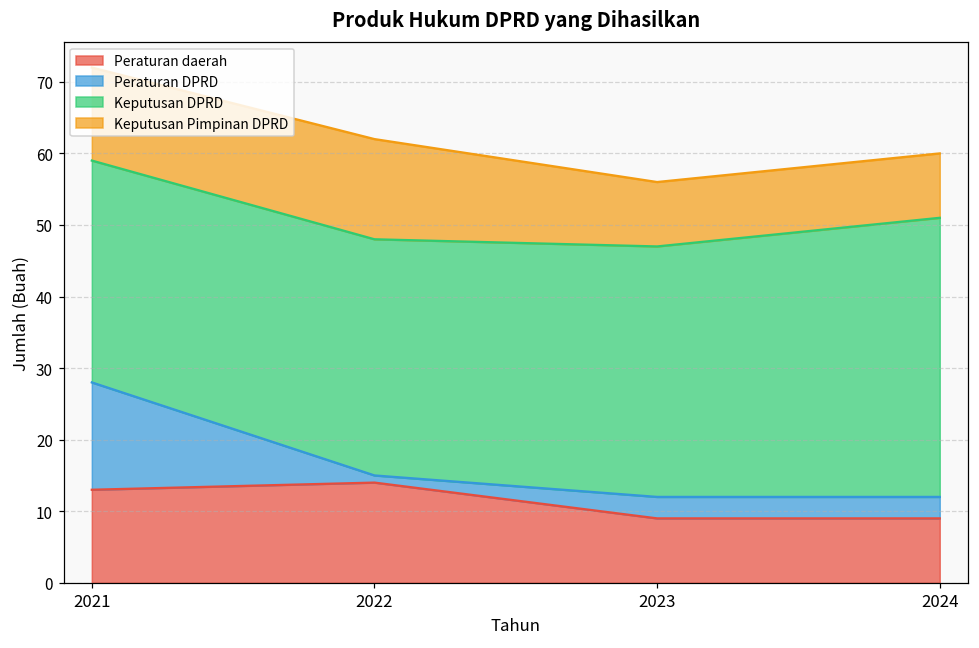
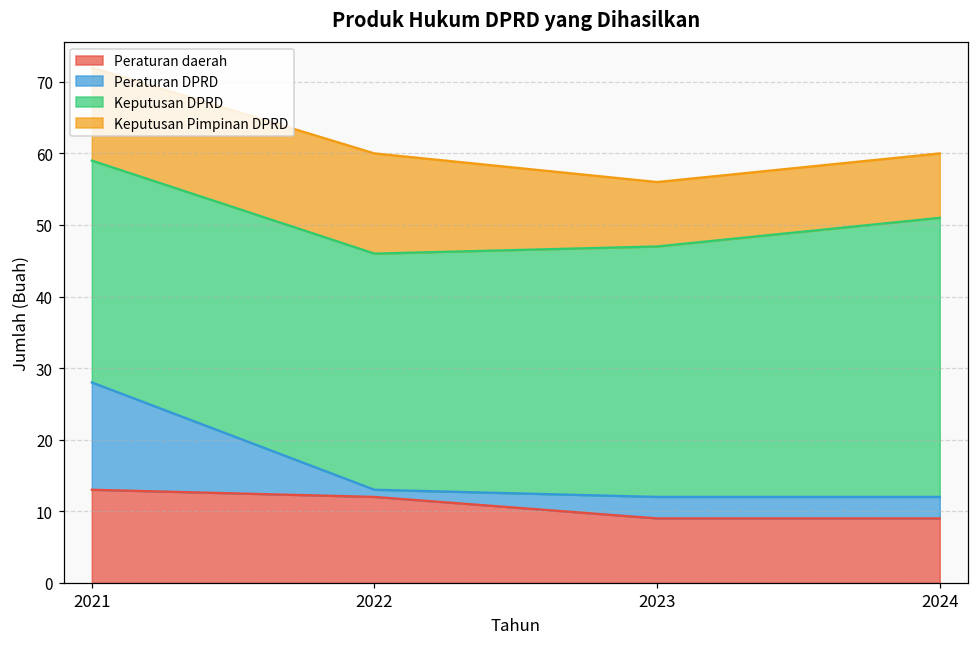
  {
    "Peraturan daerah": {
      "2021": 13,
-     "2022": 14,
+     "2022": 12,
      "2023": 9,
      "2024": 9
    },
    "Peraturan DPRD": {
      "2021": 15,
      "2022": 1,
      "2023": 3,
      "2024": 3
    },
    "Keputusan DPRD": {
      "2021": 31,
      "2022": 33,
      "2023": 35,
      "2024": 39
    },
    "Keputusan Pimpinan DPRD": {
      "2022": 14,
      "2023": 9,
      "2024": 9
    }
  }
